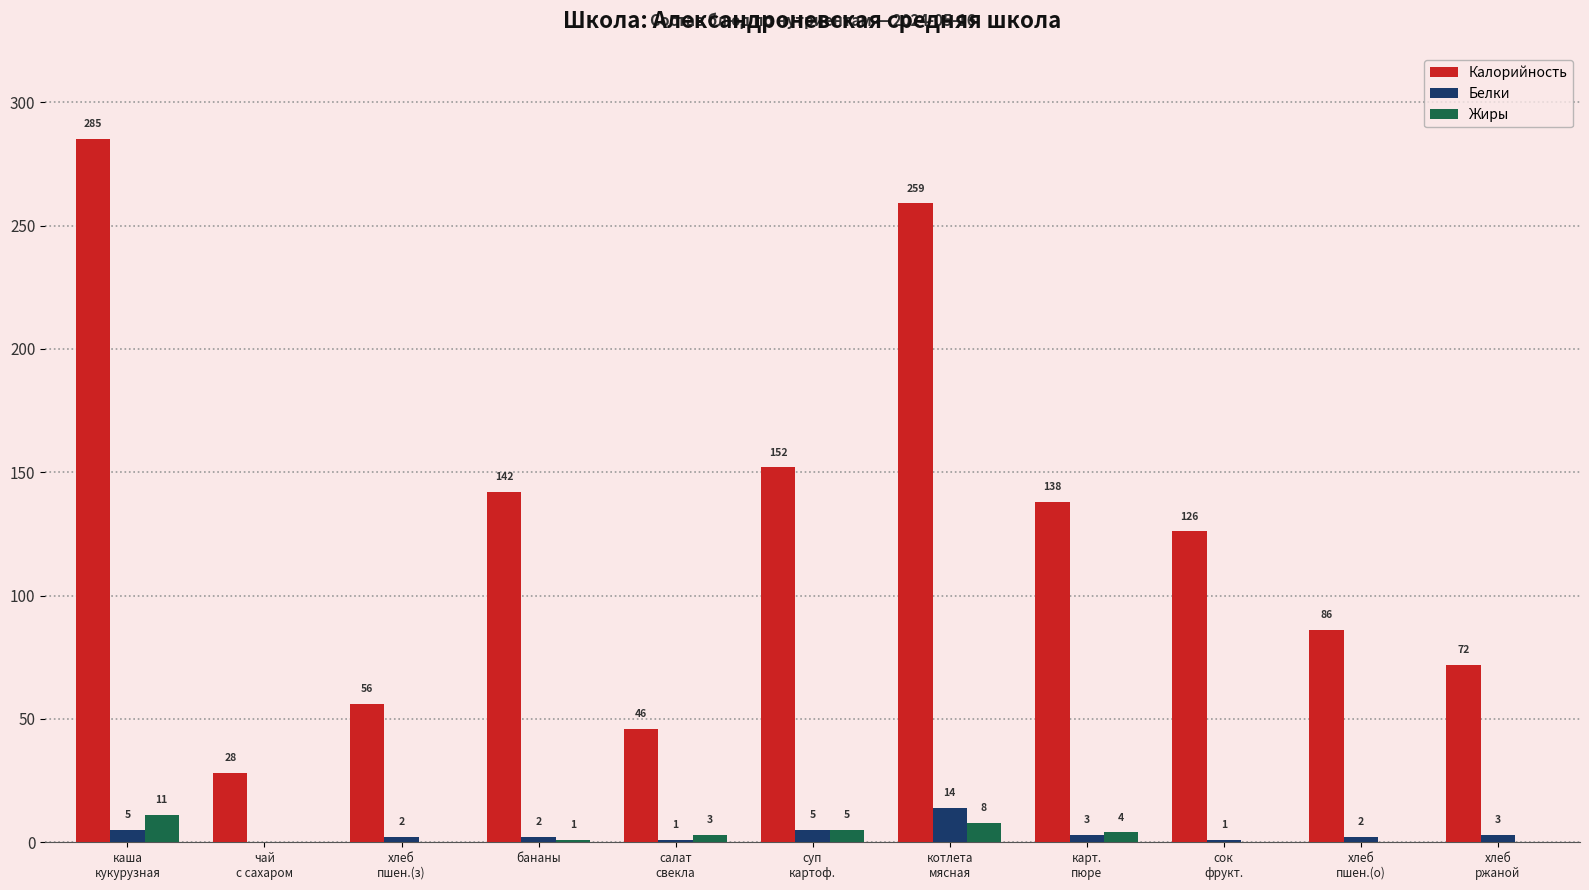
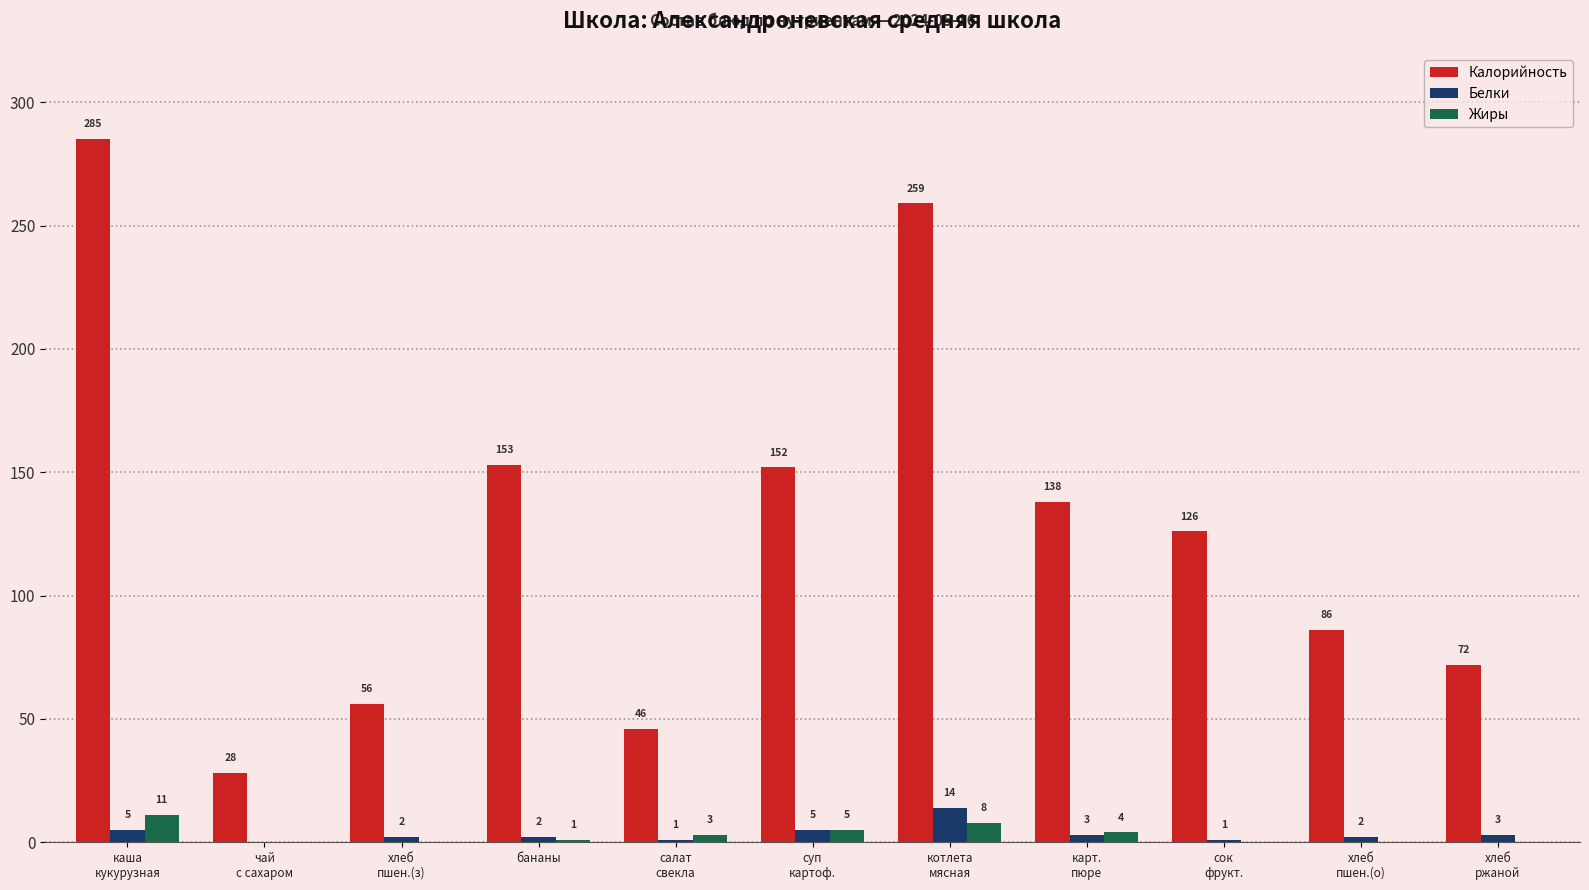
  {
    "Калорийность": {
      "каша кукурузная": 285,
      "чай с сахаром": 28,
      "хлеб пшен.(з)": 56,
-     "бананы": 142,
+     "бананы": 153,
      "салат свекла": 46,
      "суп картоф.": 152,
      "котлета мясная": 259,
      "карт. пюре": 138,
      "сок фрукт.": 126,
      "хлеб пшен.(о)": 86,
      "хлеб ржаной": 72
    }
  }
